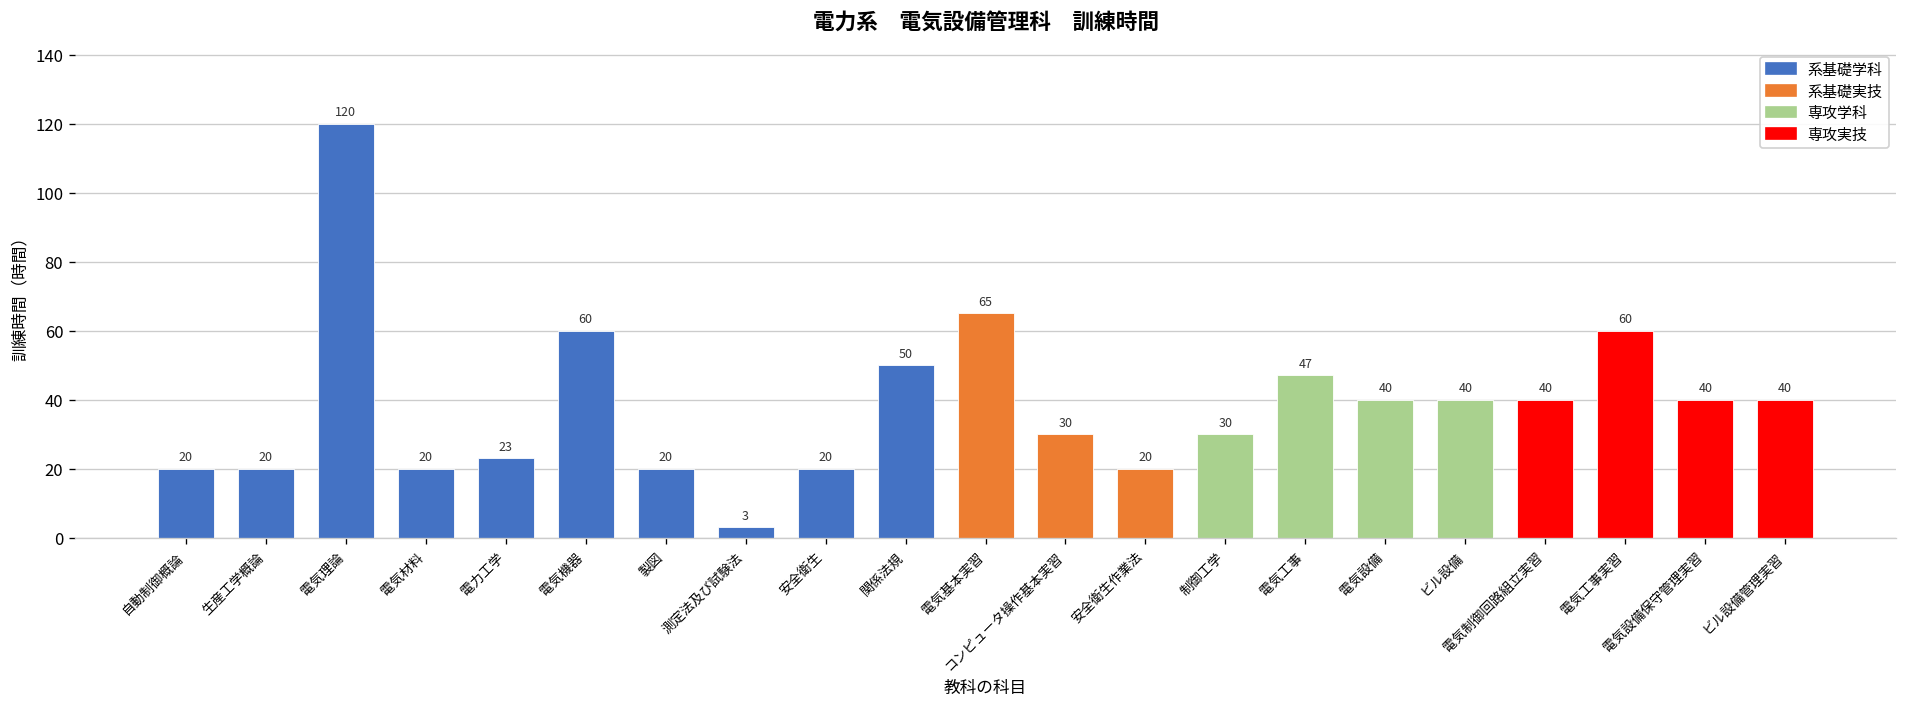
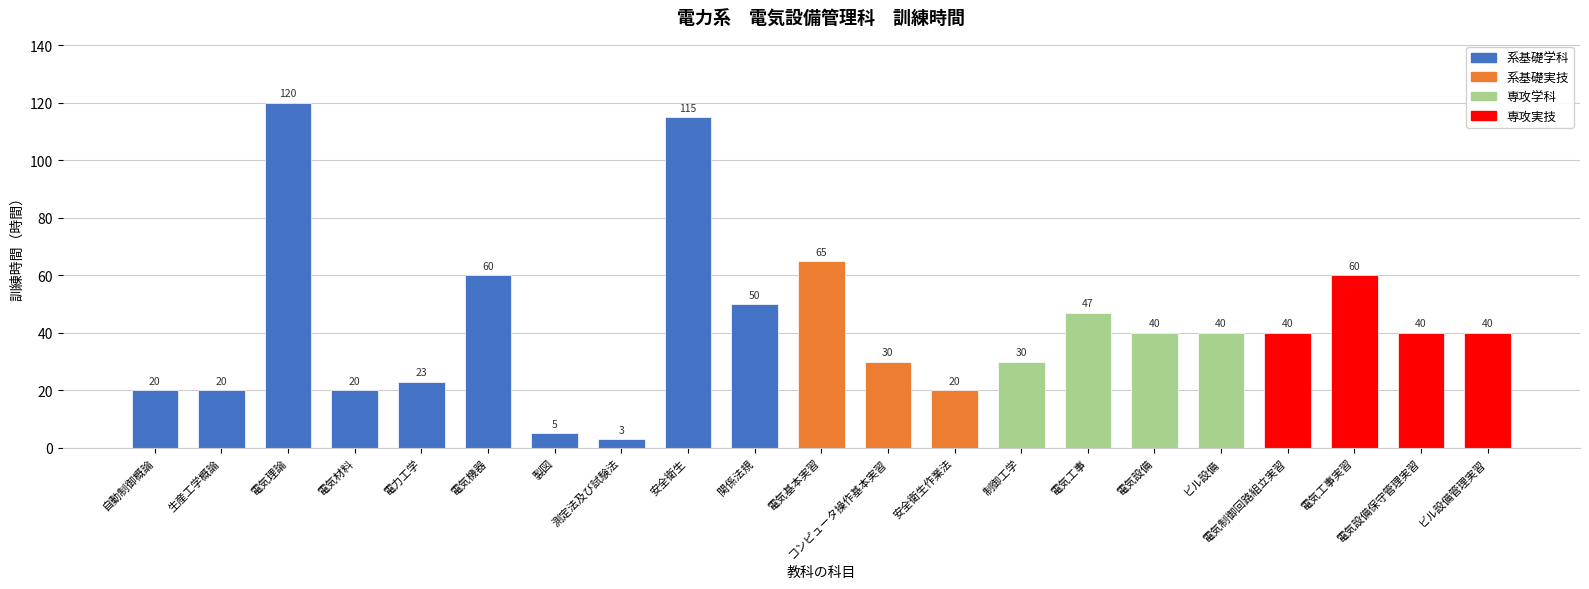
  {
    "自動制御概論": 20,
    "生産工学概論": 20,
    "電気理論": 120,
    "電気材料": 20,
    "電力工学": 23,
    "電気機器": 60,
-   "製図": 20,
+   "製図": 5,
    "測定法及び試験法": 3,
-   "安全衛生": 20,
+   "安全衛生": 115,
    "関係法規": 50,
    "電気基本実習": 65,
    "コンピュータ操作基本実習": 30,
    "安全衛生作業法": 20,
    "制御工学": 30,
    "電気工事": 47,
    "電気設備": 40,
    "ビル設備": 40,
    "電気制御回路組立実習": 40,
    "電気工事実習": 60,
    "電気設備保守管理実習": 40,
    "ビル設備管理実習": 40
  }
